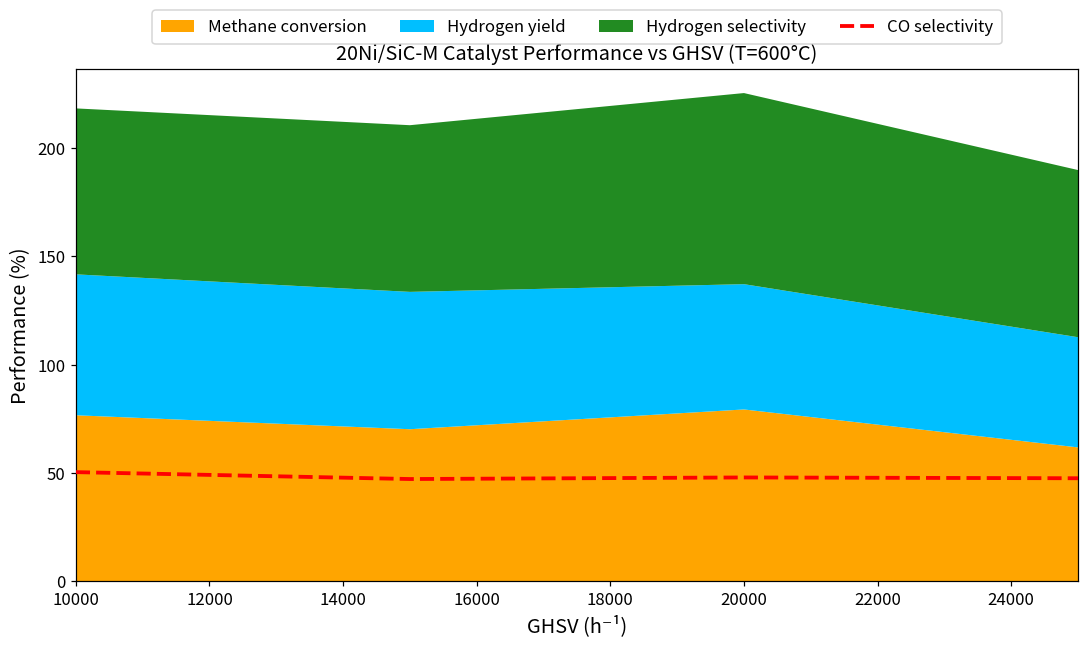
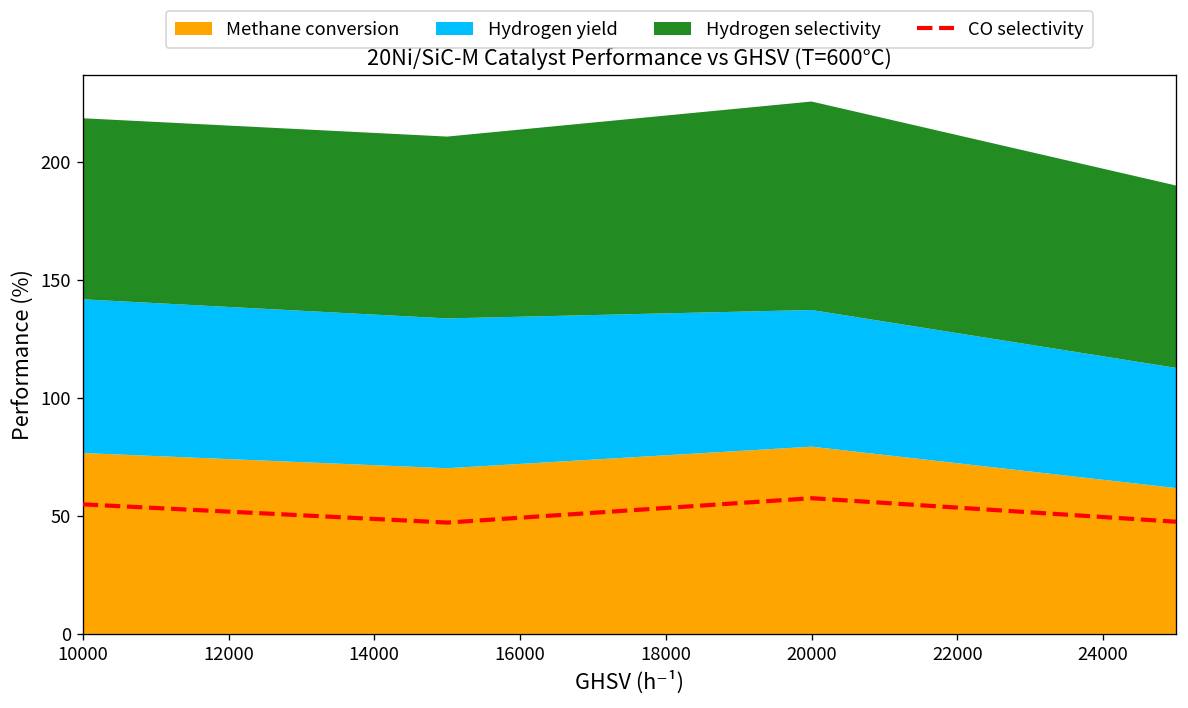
  {
    "CO selectivity": {
-     "10000": 50,
-     "20000": 48
+     "10000": 55,
+     "20000": 57
    },
    "Hydrogen selectivity": {
      "10000": 77,
      "20000": 88
    }
  }
